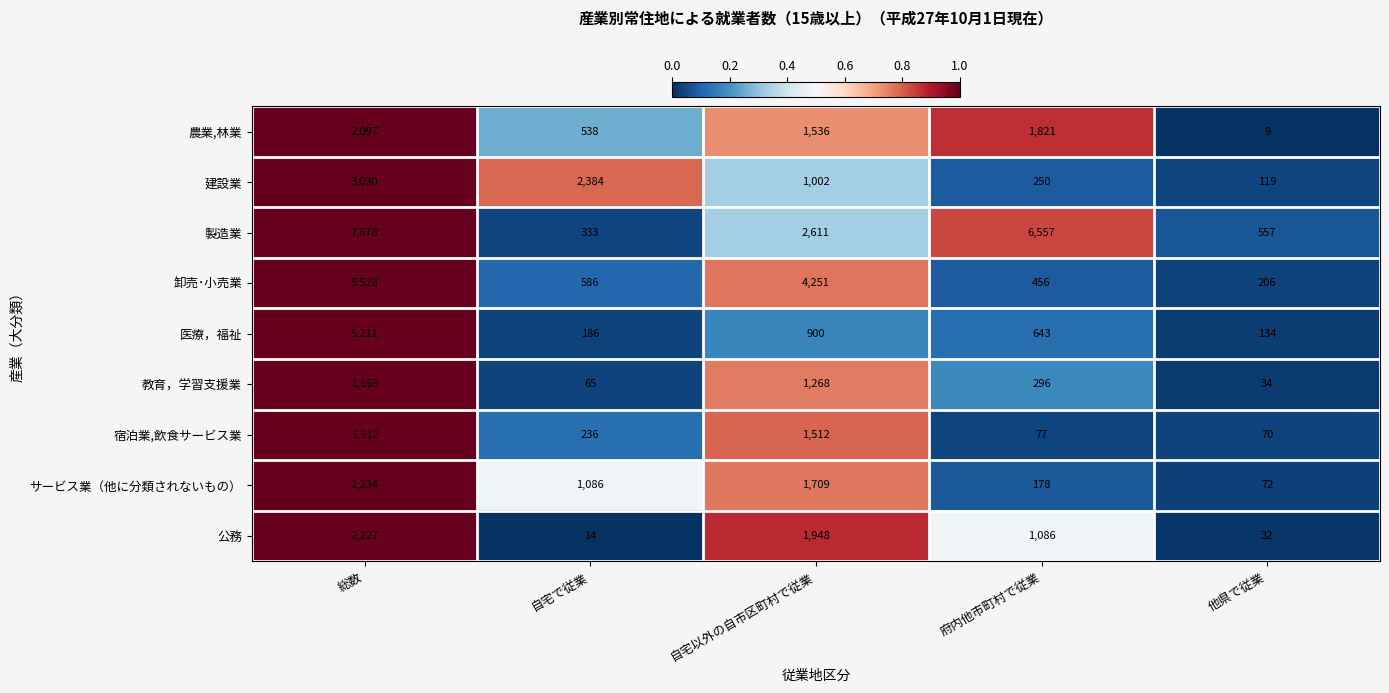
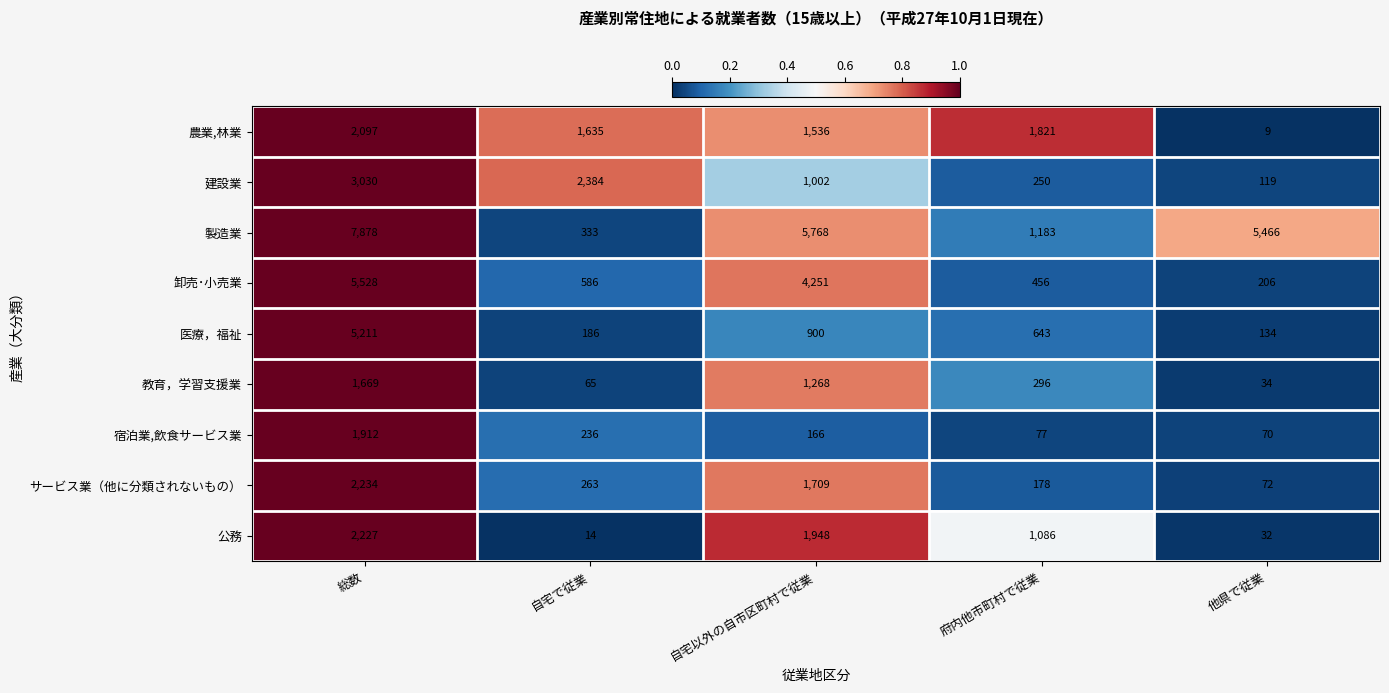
  {
    "農業,林業": {
      "総数": "2,097",
-     "自宅で従業": "538",
+     "自宅で従業": "1,635",
      "自宅以外の自市区町村で従業": "1,536",
      "府内他市町村で従業": "1,821",
      "他県で従業": "9"
    },
    "建設業": {
      "総数": "3,030",
      "自宅で従業": "2,384",
      "自宅以外の自市区町村で従業": "1,002",
      "府内他市町村で従業": "250",
      "他県で従業": "119"
    },
    "製造業": {
      "総数": "7,878",
      "自宅で従業": "333",
-     "自宅以外の自市区町村で従業": "2,611",
-     "府内他市町村で従業": "6,557",
-     "他県で従業": "557"
+     "自宅以外の自市区町村で従業": "5,768",
+     "府内他市町村で従業": "1,183",
+     "他県で従業": "5,466"
    },
    "卸売･小売業": {
      "総数": "5,528",
      "自宅で従業": "586",
      "自宅以外の自市区町村で従業": "4,251",
      "府内他市町村で従業": "456",
      "他県で従業": "206"
    },
    "医療，福祉": {
      "総数": "5,211",
      "自宅で従業": "186",
      "自宅以外の自市区町村で従業": "900",
      "府内他市町村で従業": "643",
      "他県で従業": "134"
    },
    "教育，学習支援業": {
      "総数": "1,669",
      "自宅で従業": "65",
      "自宅以外の自市区町村で従業": "1,268",
      "府内他市町村で従業": "296",
      "他県で従業": "34"
    },
    "宿泊業,飲食サービス業": {
      "総数": "1,912",
      "自宅で従業": "236",
-     "自宅以外の自市区町村で従業": "1,512",
+     "自宅以外の自市区町村で従業": "166",
      "府内他市町村で従業": "77",
      "他県で従業": "70"
    },
    "サービス業（他に分類されないもの）": {
      "総数": "2,234",
-     "自宅で従業": "1,086",
+     "自宅で従業": "263",
      "自宅以外の自市区町村で従業": "1,709",
      "府内他市町村で従業": "178",
      "他県で従業": "72"
    },
    "公務": {
      "総数": "2,227",
      "自宅で従業": "14",
      "自宅以外の自市区町村で従業": "1,948",
      "府内他市町村で従業": "1,086",
      "他県で従業": "32"
    }
  }
